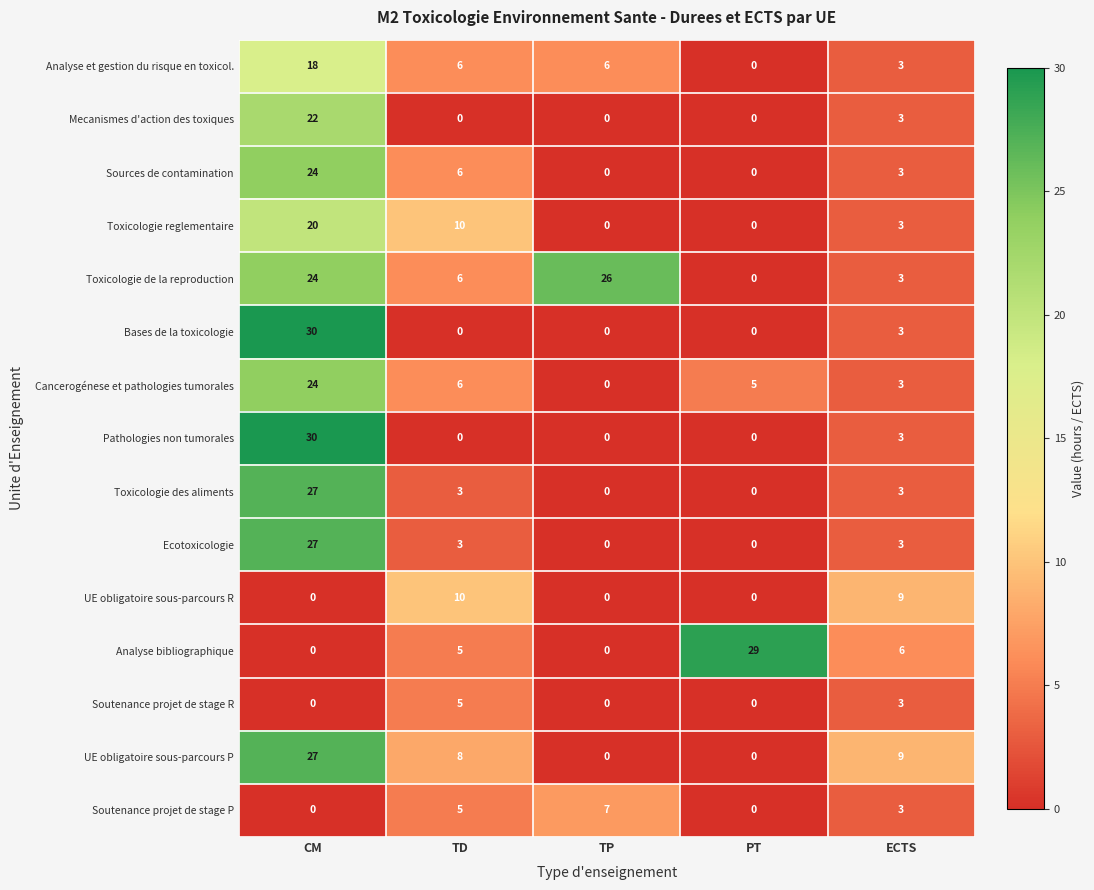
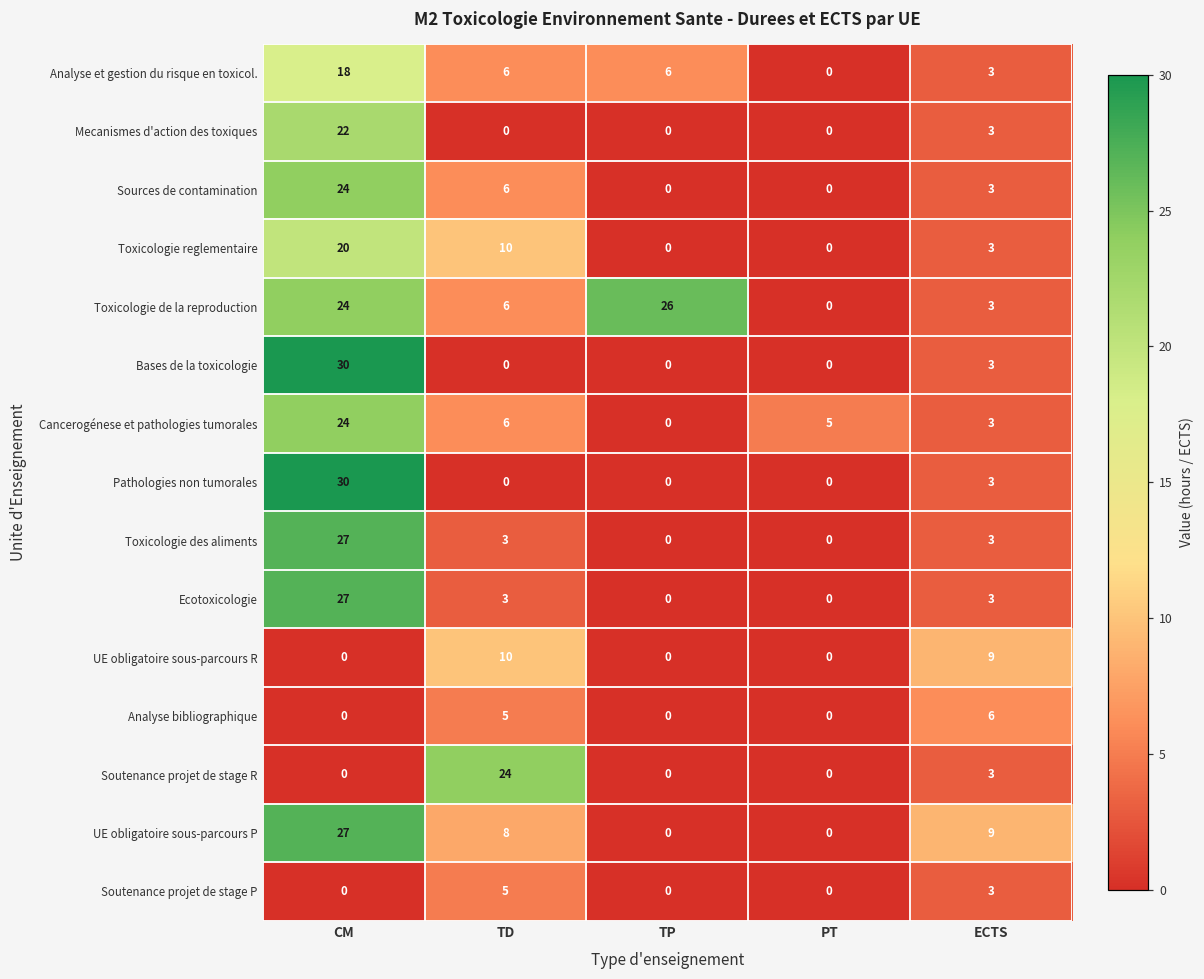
  {
    "Analyse et gestion du risque en toxicol.": {
      "CM": 18,
      "TD": 6,
      "TP": 6,
      "PT": 0,
      "ECTS": 3
    },
    "Mecanismes d'action des toxiques": {
      "CM": 22,
      "TD": 0,
      "TP": 0,
      "PT": 0,
      "ECTS": 3
    },
    "Sources de contamination": {
      "CM": 24,
      "TD": 6,
      "TP": 0,
      "PT": 0,
      "ECTS": 3
    },
    "Toxicologie reglementaire": {
      "CM": 20,
      "TD": 10,
      "TP": 0,
      "PT": 0,
      "ECTS": 3
    },
    "Toxicologie de la reproduction": {
      "CM": 24,
      "TD": 6,
      "TP": 26,
      "PT": 0,
      "ECTS": 3
    },
    "Bases de la toxicologie": {
      "CM": 30,
      "TD": 0,
      "TP": 0,
      "PT": 0,
      "ECTS": 3
    },
    "Cancerogénese et pathologies tumorales": {
      "CM": 24,
      "TD": 6,
      "TP": 0,
      "PT": 5,
      "ECTS": 3
    },
    "Pathologies non tumorales": {
      "CM": 30,
      "TD": 0,
      "TP": 0,
      "PT": 0,
      "ECTS": 3
    },
    "Toxicologie des aliments": {
      "CM": 27,
      "TD": 3,
      "TP": 0,
      "PT": 0,
      "ECTS": 3
    },
    "Ecotoxicologie": {
      "CM": 27,
      "TD": 3,
      "TP": 0,
      "PT": 0,
      "ECTS": 3
    },
    "UE obligatoire sous-parcours R": {
      "CM": 0,
      "TD": 10,
      "TP": 0,
      "PT": 0,
      "ECTS": 9
    },
    "Analyse bibliographique": {
      "CM": 0,
      "TD": 5,
      "TP": 0,
-     "PT": 29,
+     "PT": 0,
      "ECTS": 6
    },
    "Soutenance projet de stage R": {
      "CM": 0,
-     "TD": 5,
+     "TD": 24,
      "TP": 0,
      "PT": 0,
      "ECTS": 3
    },
    "UE obligatoire sous-parcours P": {
      "CM": 27,
      "TD": 8,
      "TP": 0,
      "PT": 0,
      "ECTS": 9
    },
    "Soutenance projet de stage P": {
      "CM": 0,
      "TD": 5,
-     "TP": 7,
+     "TP": 0,
      "PT": 0,
      "ECTS": 3
    }
  }
